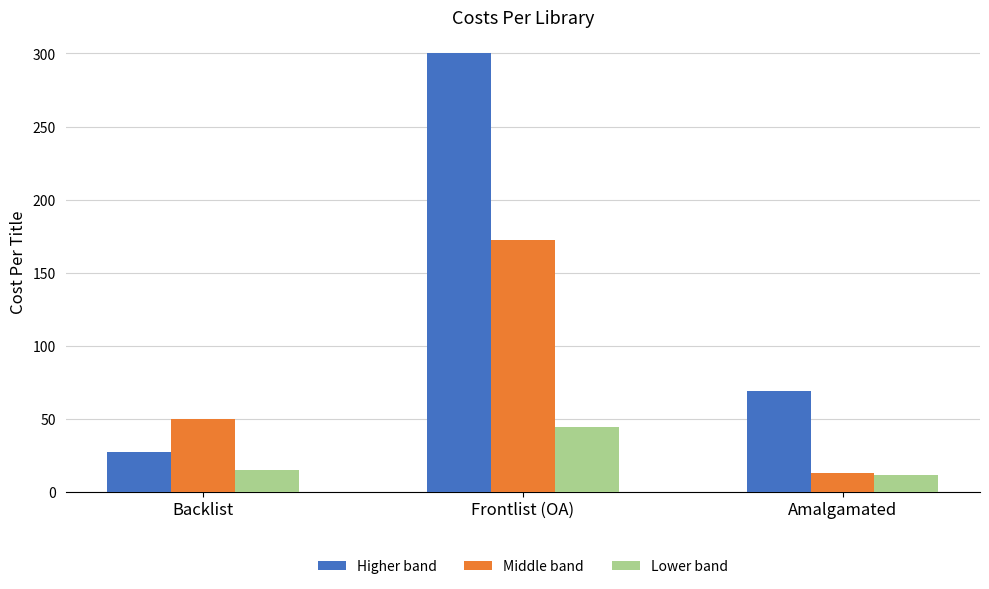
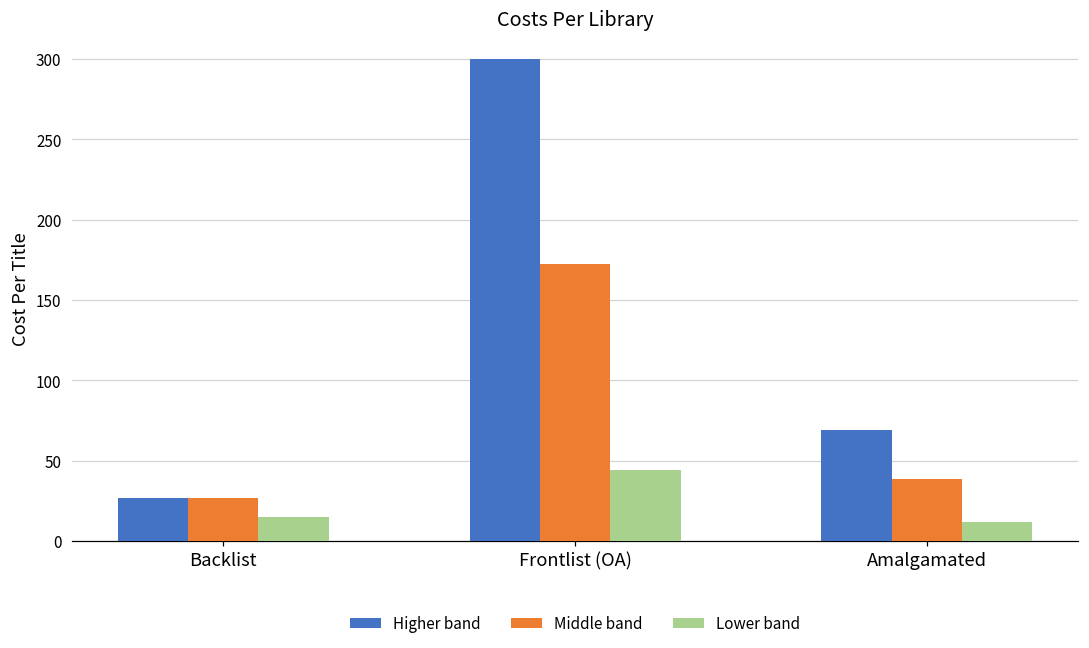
  {
    "Higher band": {
      "Backlist": 27,
      "Frontlist (OA)": 300,
      "Amalgamated": 69
    },
    "Middle band": {
-     "Backlist": 50,
+     "Backlist": 27,
      "Frontlist (OA)": 172,
-     "Amalgamated": 13
+     "Amalgamated": 38
    },
    "Lower band": {
      "Backlist": 15,
      "Frontlist (OA)": 44,
      "Amalgamated": 12
    }
  }
